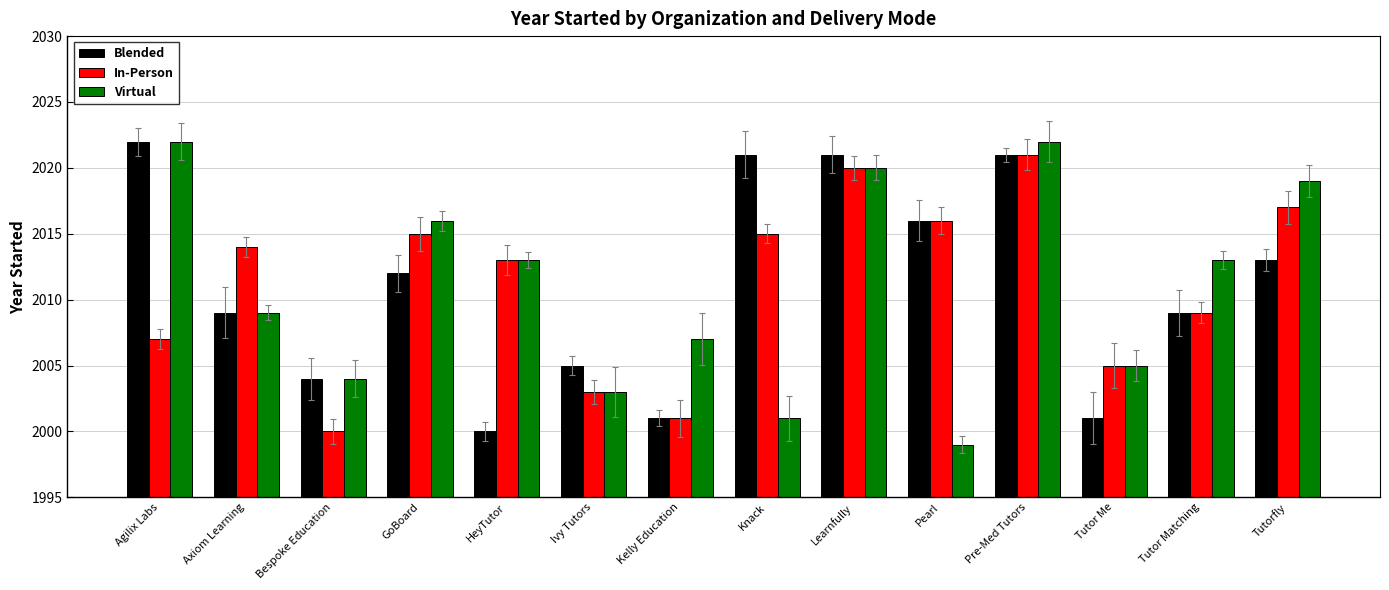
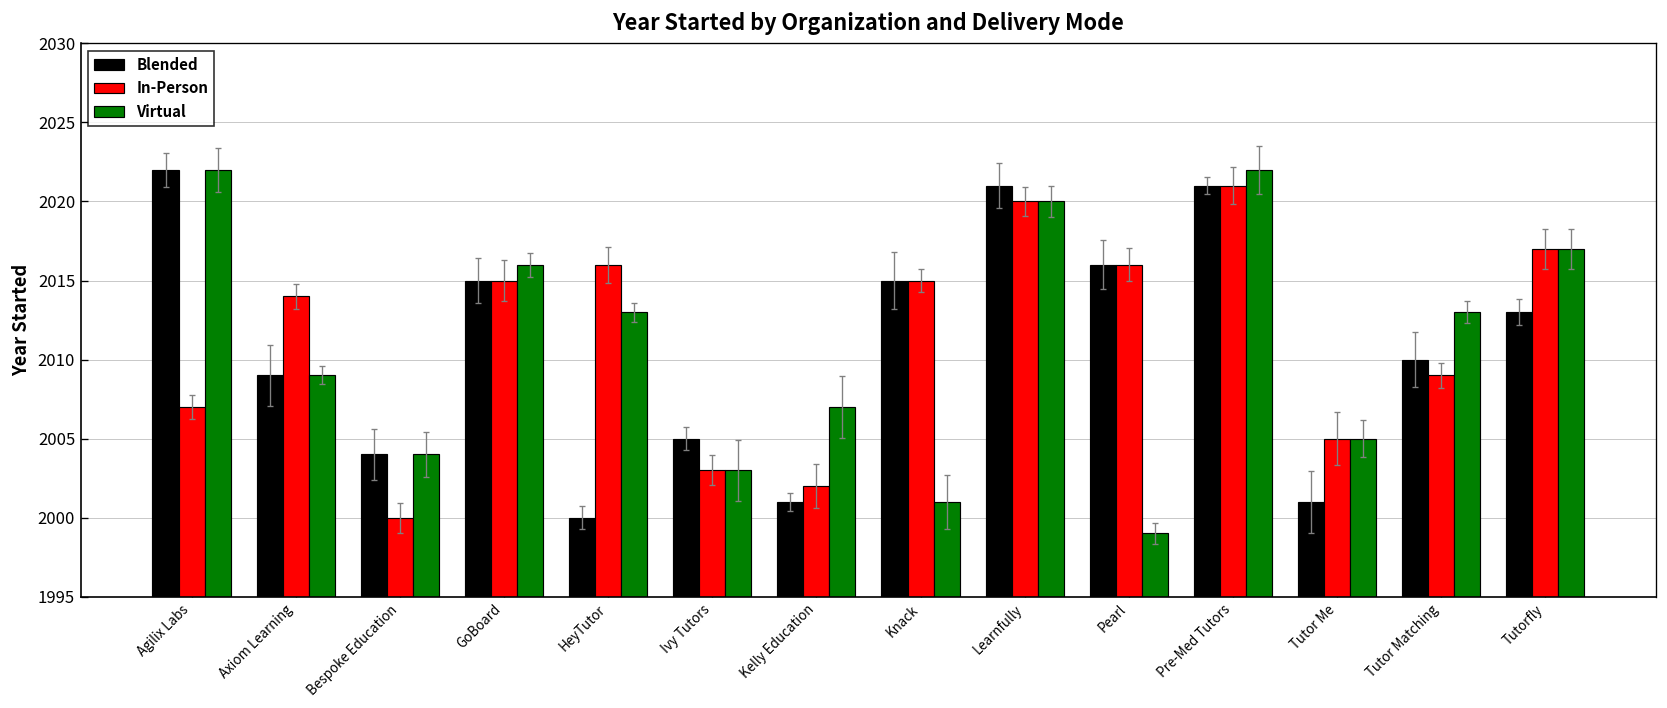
  {
    "Blended": {
      "Agilix Labs": 2022,
      "Axiom Learning": 2009,
      "Bespoke Education": 2004,
-     "GoBoard": 2012,
+     "GoBoard": 2015,
      "HeyTutor": 2000,
      "Ivy Tutors": 2005,
      "Kelly Education": 2001,
-     "Knack": 2021,
+     "Knack": 2015,
      "Learnfully": 2021,
      "Pearl": 2016,
      "Pre-Med Tutors": 2021,
      "Tutor Me": 2001,
-     "Tutor Matching": 2009,
+     "Tutor Matching": 2010,
      "Tutorfly": 2013
    },
    "In-Person": {
      "Agilix Labs": 2007,
      "Axiom Learning": 2014,
      "Bespoke Education": 2000,
      "GoBoard": 2015,
-     "HeyTutor": 2013,
+     "HeyTutor": 2016,
      "Ivy Tutors": 2003,
-     "Kelly Education": 2001,
+     "Kelly Education": 2002,
      "Knack": 2015,
      "Learnfully": 2020,
      "Pearl": 2016,
      "Pre-Med Tutors": 2021,
      "Tutor Me": 2005,
      "Tutor Matching": 2009,
      "Tutorfly": 2017
    },
    "Virtual": {
      "Agilix Labs": 2022,
      "Axiom Learning": 2009,
      "Bespoke Education": 2004,
      "GoBoard": 2016,
      "HeyTutor": 2013,
      "Ivy Tutors": 2003,
      "Kelly Education": 2007,
      "Knack": 2001,
      "Learnfully": 2020,
      "Pearl": 1999,
      "Pre-Med Tutors": 2022,
      "Tutor Me": 2005,
      "Tutor Matching": 2013,
-     "Tutorfly": 2019
+     "Tutorfly": 2017
    }
  }
